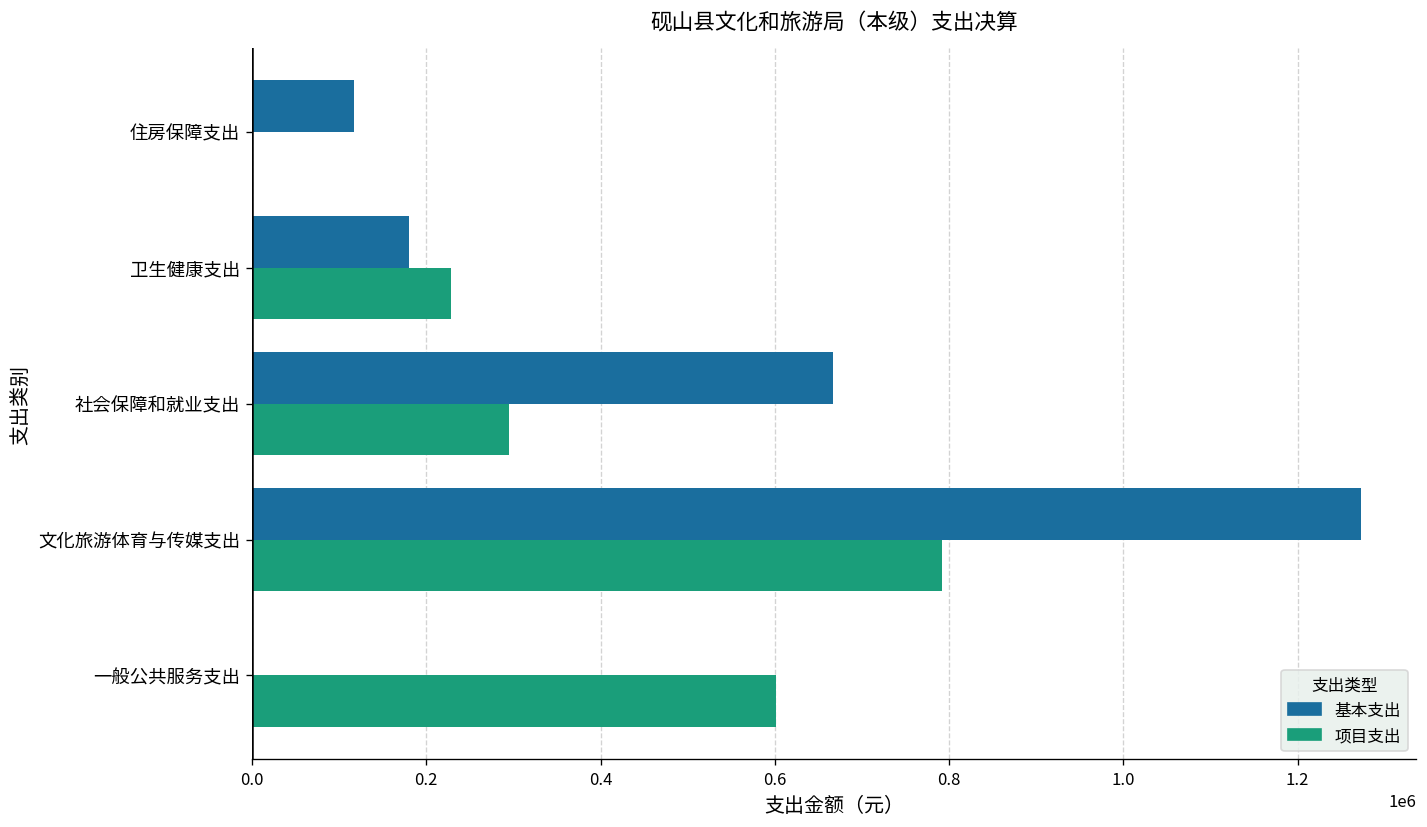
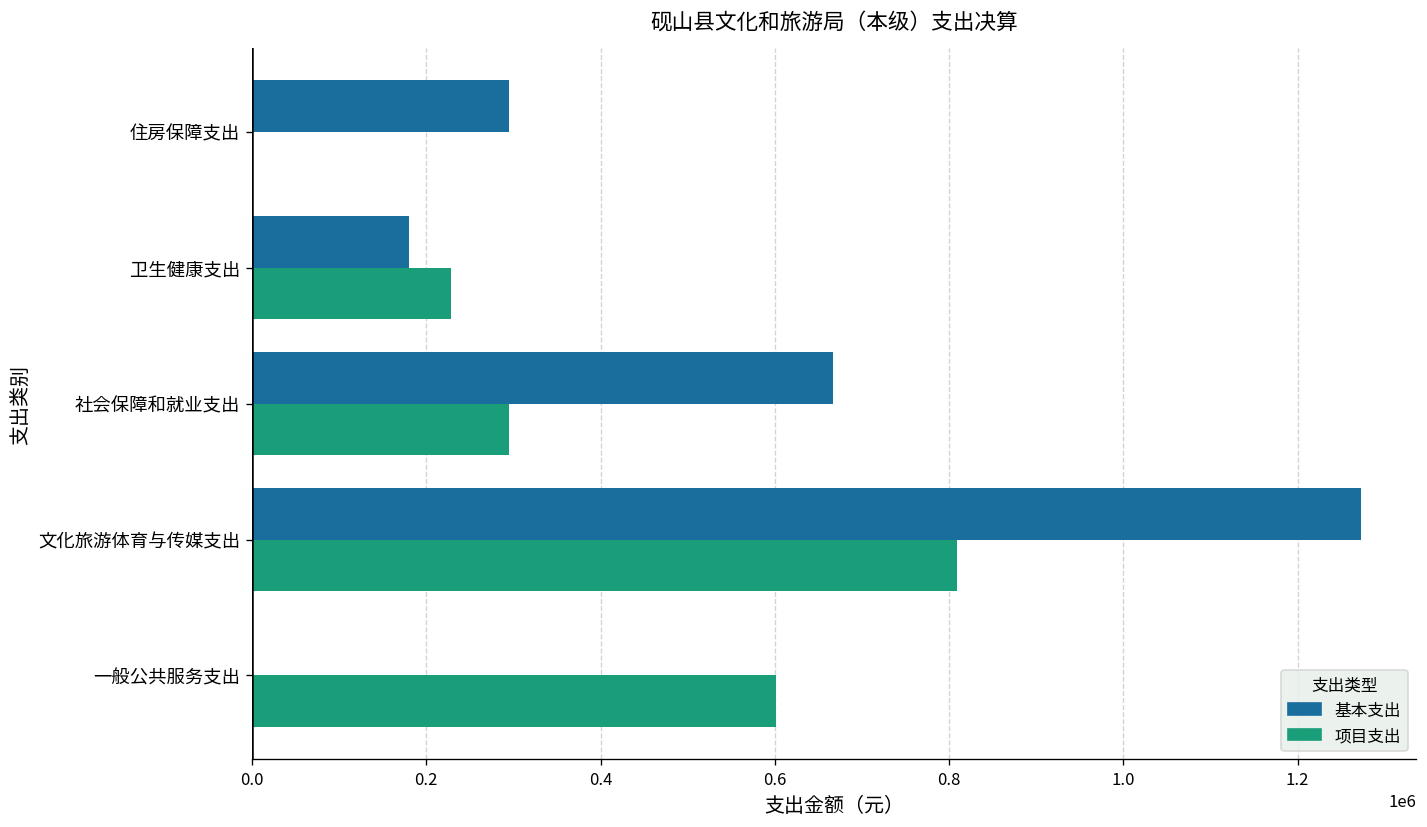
  {
    "基本支出": {
-     "住房保障支出": 120000,
+     "住房保障支出": 300000,
      "卫生健康支出": 180000,
      "社会保障和就业支出": 670000,
      "文化旅游体育与传媒支出": 1270000,
      "一般公共服务支出": 0
    },
    "项目支出": {
      "住房保障支出": 0,
      "卫生健康支出": 230000,
      "社会保障和就业支出": 300000,
-     "文化旅游体育与传媒支出": 790000,
+     "文化旅游体育与传媒支出": 810000,
      "一般公共服务支出": 600000
    }
  }
